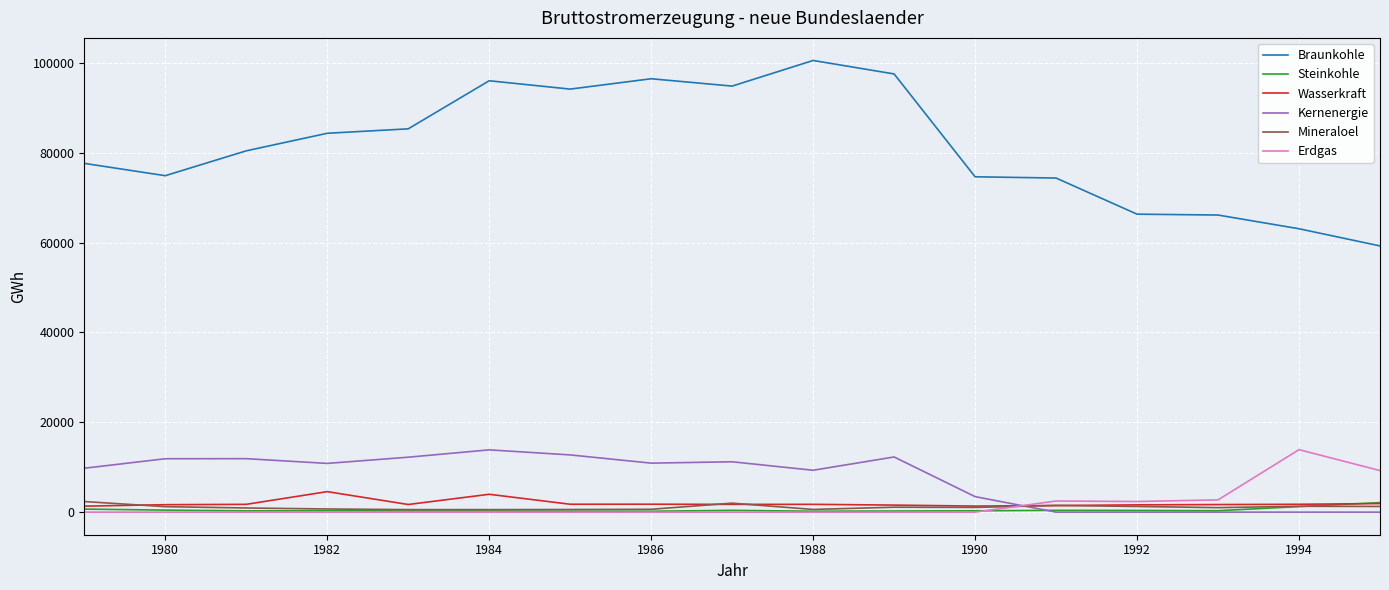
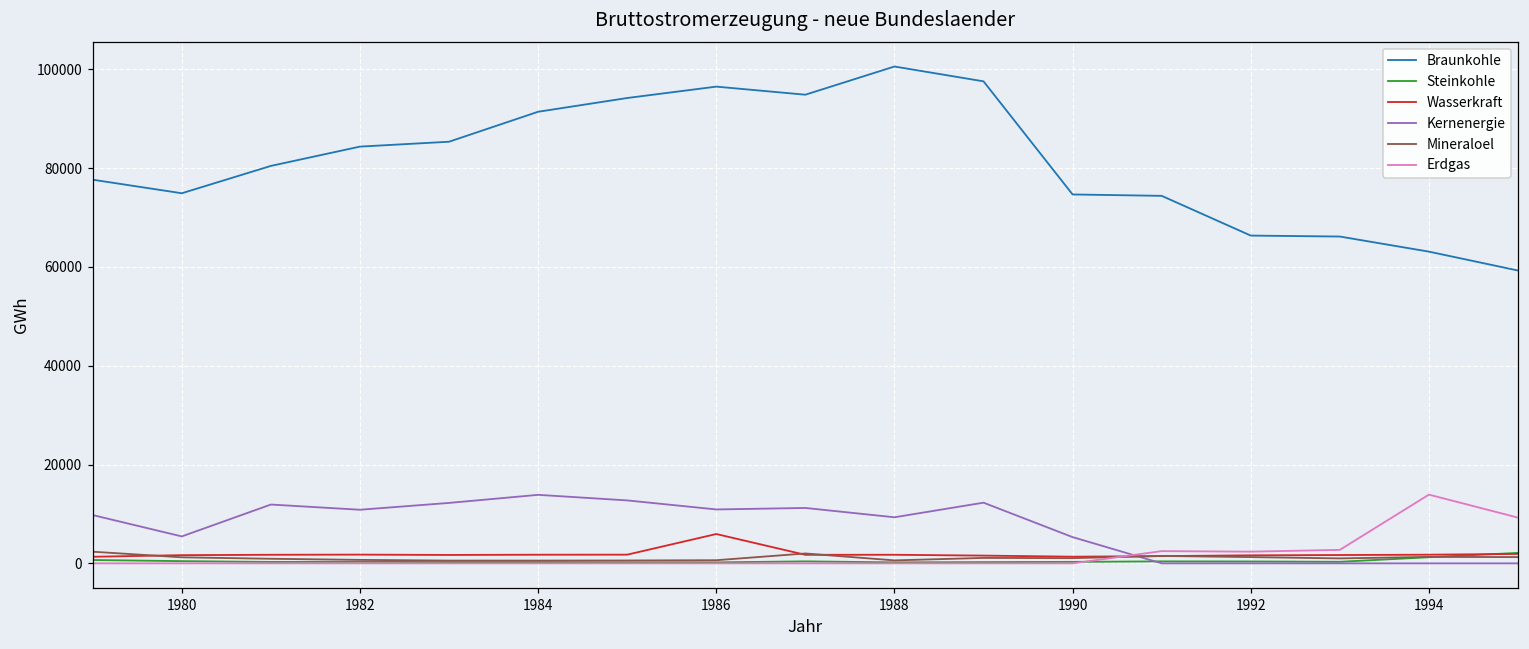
  {
    "Braunkohle": {
      "1980": 75000,
      "1982": 84000,
-     "1984": 96000,
+     "1984": 91000,
      "1986": 96000,
      "1988": 101000,
      "1990": 75000,
      "1992": 66000,
      "1994": 63000
    },
    "Wasserkraft": {
-     "1982": 5000,
-     "1984": 4000,
-     "1986": 2000,
+     "1982": 2000,
+     "1984": 2000,
+     "1986": 6000,
      "1988": 2000
    },
    "Kernenergie": {
-     "1980": 12000,
+     "1980": 5000,
      "1982": 11000,
      "1984": 14000,
      "1986": 11000,
      "1988": 9000,
-     "1990": 3000,
+     "1990": 5000,
      "1994": 0
    },
    "Erdgas": {
      "1992": 2000,
      "1994": 14000
    }
  }
